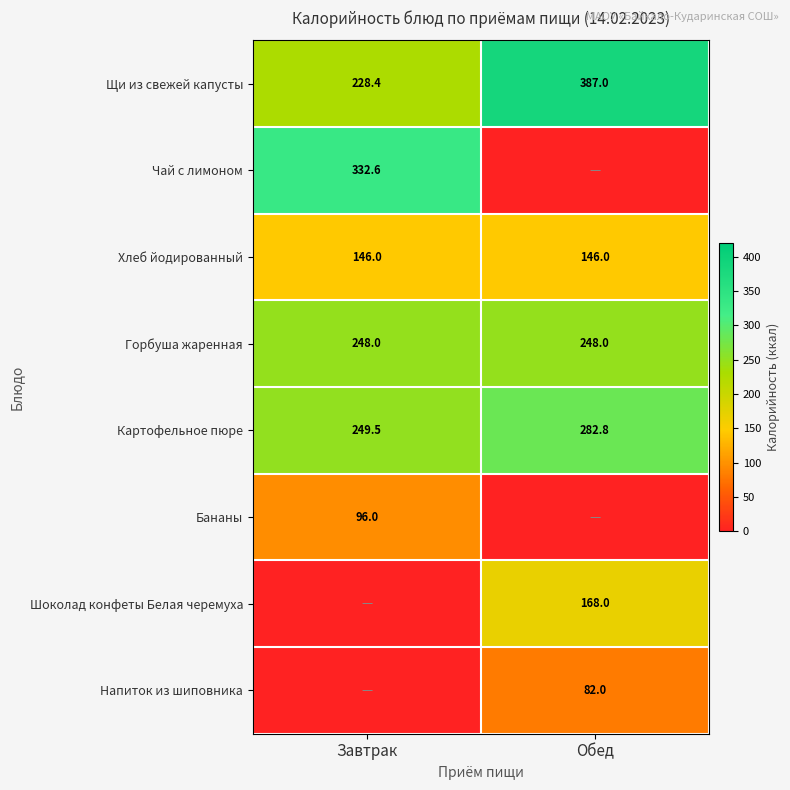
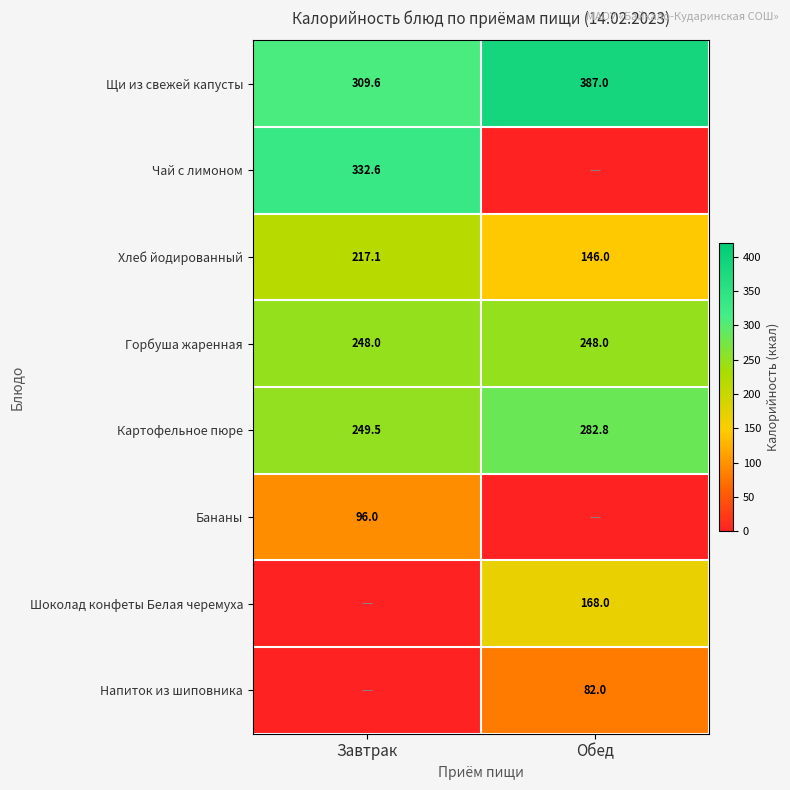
  {
    "Щи из свежей капусты": {
-     "Завтрак": 228.4,
+     "Завтрак": 309.6,
      "Обед": 387.0
    },
    "Чай с лимоном": {
      "Завтрак": 332.6
    },
    "Хлеб йодированный": {
-     "Завтрак": 146.0,
+     "Завтрак": 217.1,
      "Обед": 146.0
    },
    "Горбуша жаренная": {
      "Завтрак": 248.0,
      "Обед": 248.0
    },
    "Картофельное пюре": {
      "Завтрак": 249.5,
      "Обед": 282.8
    },
    "Бананы": {
      "Завтрак": 96.0
    },
    "Шоколад конфеты Белая черемуха": {
      "Обед": 168.0
    },
    "Напиток из шиповника": {
      "Обед": 82.0
    }
  }
